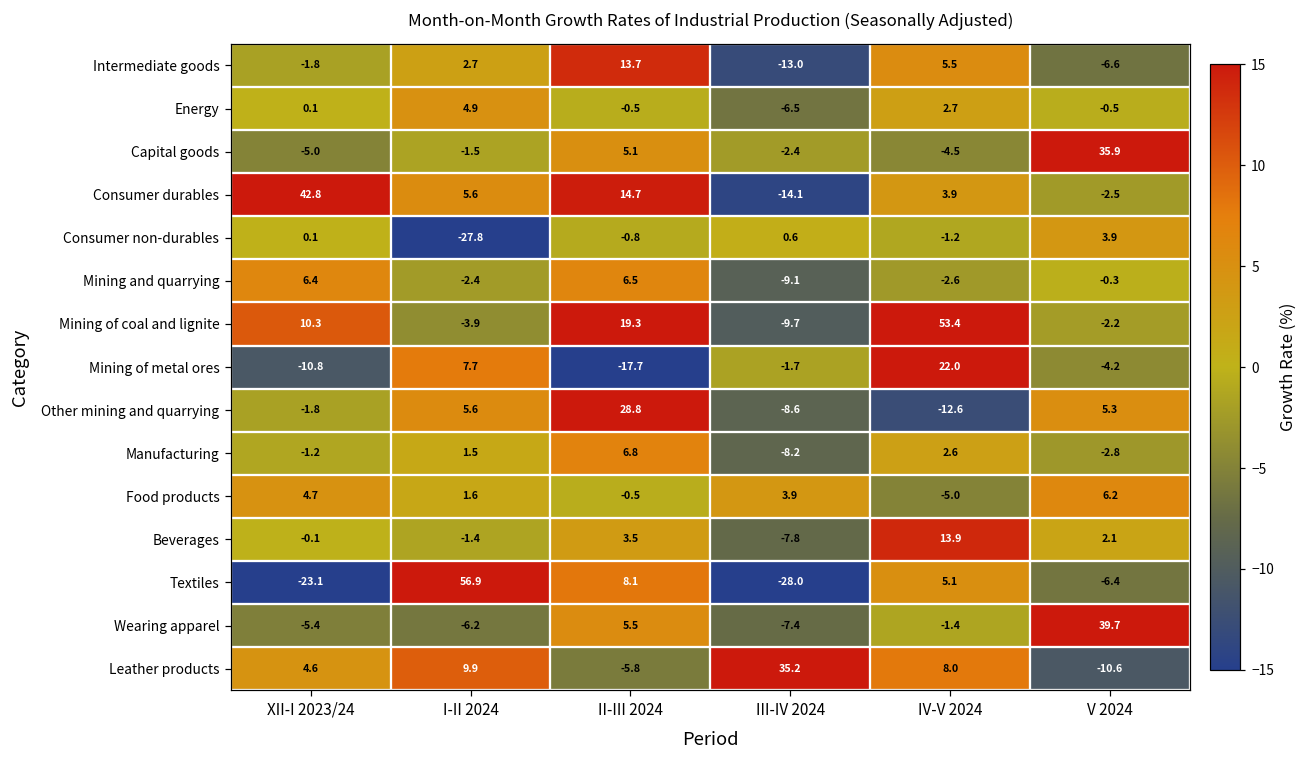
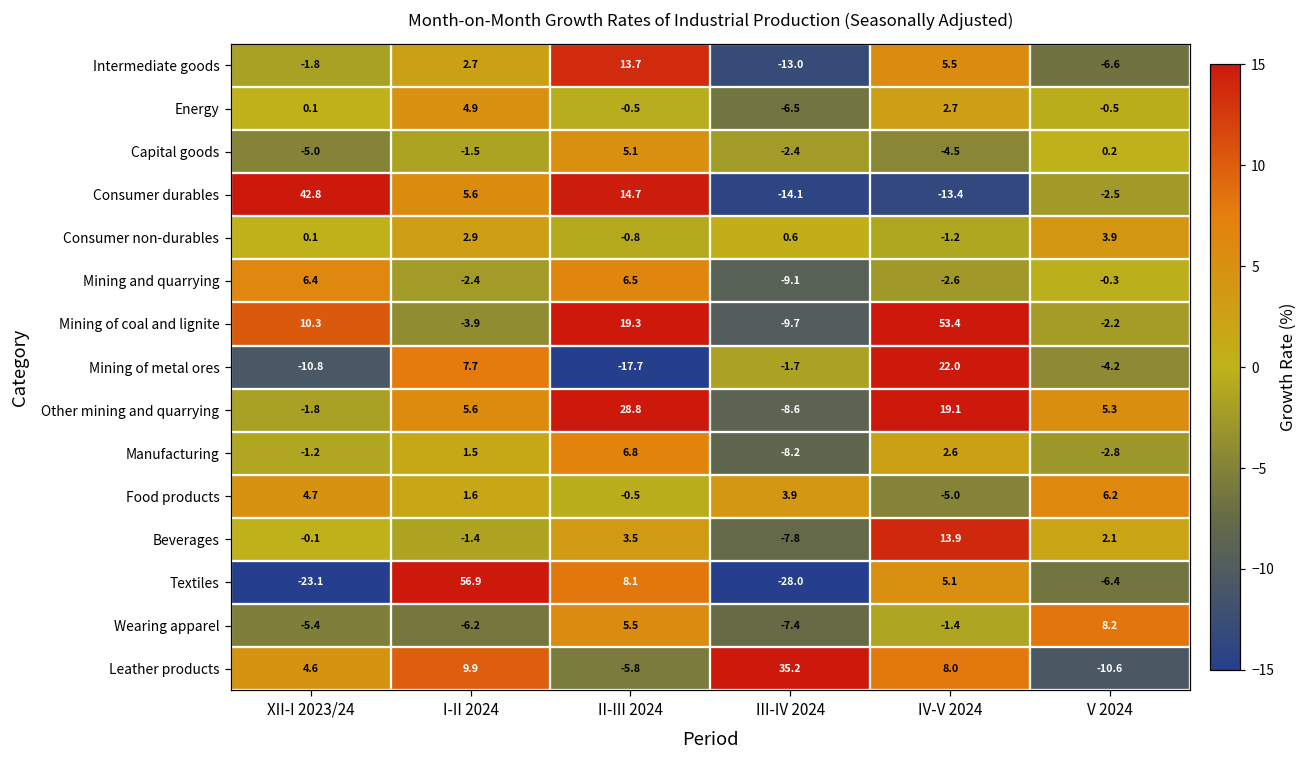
  {
    "Intermediate goods": {
      "XII-I 2023/24": -1.8,
      "I-II 2024": 2.7,
      "II-III 2024": 13.7,
      "III-IV 2024": -13.0,
      "IV-V 2024": 5.5,
      "V 2024": -6.6
    },
    "Energy": {
      "XII-I 2023/24": 0.1,
      "I-II 2024": 4.9,
      "II-III 2024": -0.5,
      "III-IV 2024": -6.5,
      "IV-V 2024": 2.7,
      "V 2024": -0.5
    },
    "Capital goods": {
      "XII-I 2023/24": -5.0,
      "I-II 2024": -1.5,
      "II-III 2024": 5.1,
      "III-IV 2024": -2.4,
      "IV-V 2024": -4.5,
-     "V 2024": 35.9
+     "V 2024": 0.2
    },
    "Consumer durables": {
      "XII-I 2023/24": 42.8,
      "I-II 2024": 5.6,
      "II-III 2024": 14.7,
      "III-IV 2024": -14.1,
-     "IV-V 2024": 3.9,
+     "IV-V 2024": -13.4,
      "V 2024": -2.5
    },
    "Consumer non-durables": {
      "XII-I 2023/24": 0.1,
-     "I-II 2024": -27.8,
+     "I-II 2024": 2.9,
      "II-III 2024": -0.8,
      "III-IV 2024": 0.6,
      "IV-V 2024": -1.2,
      "V 2024": 3.9
    },
    "Mining and quarrying": {
      "XII-I 2023/24": 6.4,
      "I-II 2024": -2.4,
      "II-III 2024": 6.5,
      "III-IV 2024": -9.1,
      "IV-V 2024": -2.6,
      "V 2024": -0.3
    },
    "Mining of coal and lignite": {
      "XII-I 2023/24": 10.3,
      "I-II 2024": -3.9,
      "II-III 2024": 19.3,
      "III-IV 2024": -9.7,
      "IV-V 2024": 53.4,
      "V 2024": -2.2
    },
    "Mining of metal ores": {
      "XII-I 2023/24": -10.8,
      "I-II 2024": 7.7,
      "II-III 2024": -17.7,
      "III-IV 2024": -1.7,
      "IV-V 2024": 22.0,
      "V 2024": -4.2
    },
    "Other mining and quarrying": {
      "XII-I 2023/24": -1.8,
      "I-II 2024": 5.6,
      "II-III 2024": 28.8,
      "III-IV 2024": -8.6,
-     "IV-V 2024": -12.6,
+     "IV-V 2024": 19.1,
      "V 2024": 5.3
    },
    "Manufacturing": {
      "XII-I 2023/24": -1.2,
      "I-II 2024": 1.5,
      "II-III 2024": 6.8,
      "III-IV 2024": -8.2,
      "IV-V 2024": 2.6,
      "V 2024": -2.8
    },
    "Food products": {
      "XII-I 2023/24": 4.7,
      "I-II 2024": 1.6,
      "II-III 2024": -0.5,
      "III-IV 2024": 3.9,
      "IV-V 2024": -5.0,
      "V 2024": 6.2
    },
    "Beverages": {
      "XII-I 2023/24": -0.1,
      "I-II 2024": -1.4,
      "II-III 2024": 3.5,
      "III-IV 2024": -7.8,
      "IV-V 2024": 13.9,
      "V 2024": 2.1
    },
    "Textiles": {
      "XII-I 2023/24": -23.1,
      "I-II 2024": 56.9,
      "II-III 2024": 8.1,
      "III-IV 2024": -28.0,
      "IV-V 2024": 5.1,
      "V 2024": -6.4
    },
    "Wearing apparel": {
      "XII-I 2023/24": -5.4,
      "I-II 2024": -6.2,
      "II-III 2024": 5.5,
      "III-IV 2024": -7.4,
      "IV-V 2024": -1.4,
-     "V 2024": 39.7
+     "V 2024": 8.2
    },
    "Leather products": {
      "XII-I 2023/24": 4.6,
      "I-II 2024": 9.9,
      "II-III 2024": -5.8,
      "III-IV 2024": 35.2,
      "IV-V 2024": 8.0,
      "V 2024": -10.6
    }
  }
